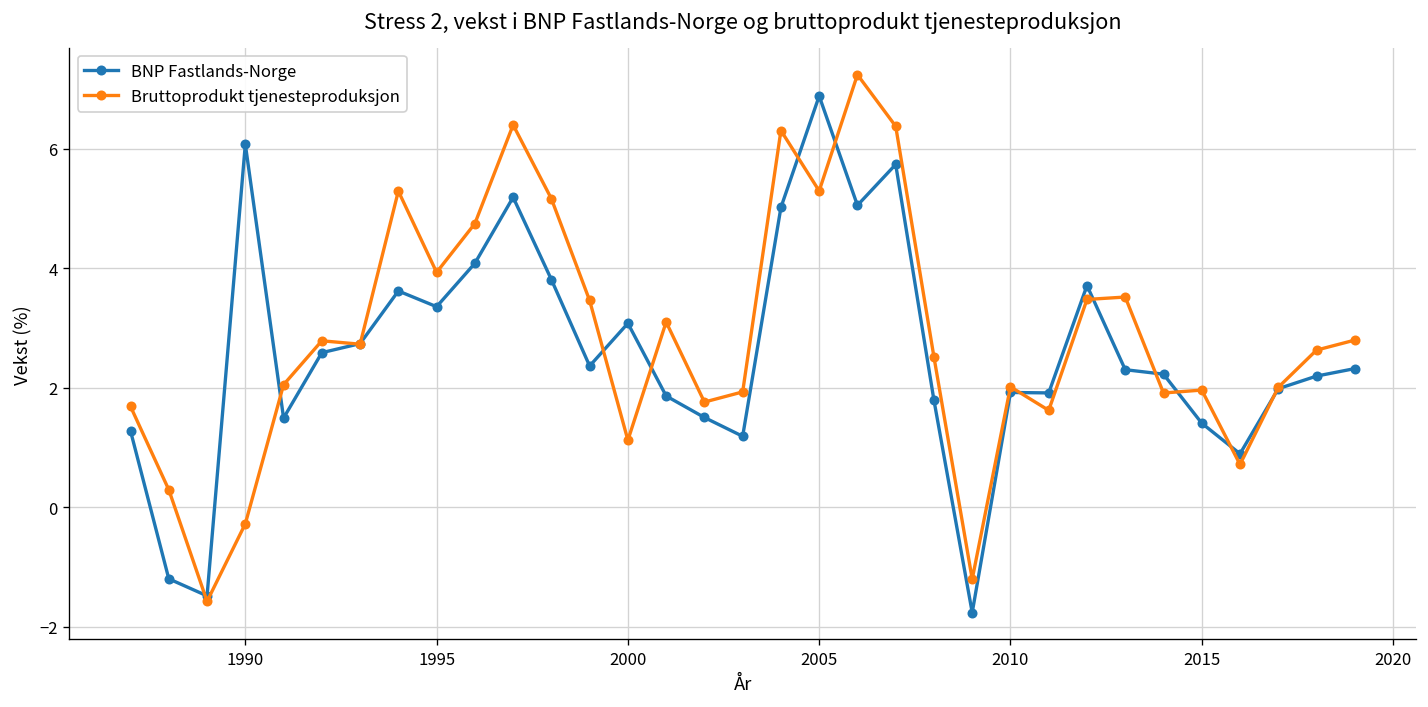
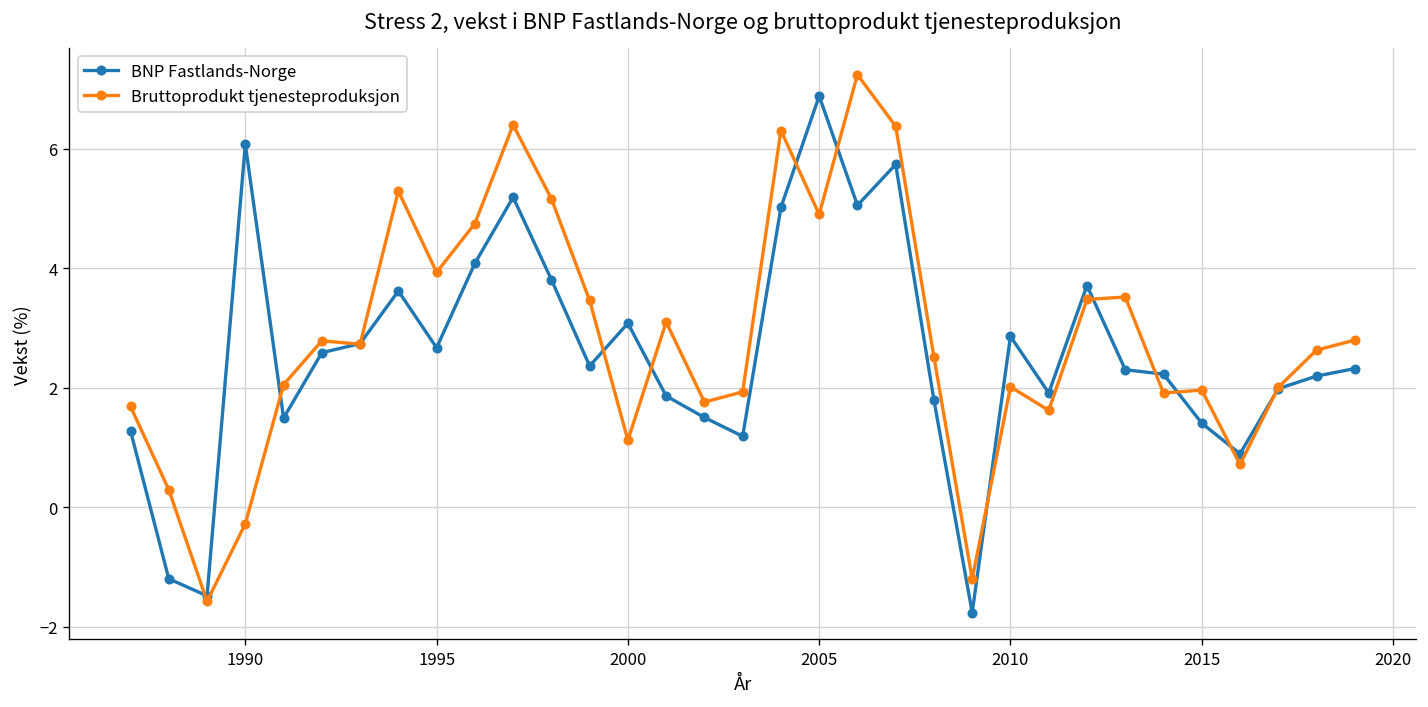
  {
    "BNP Fastlands-Norge": {
      "1990": 6.1,
-     "1995": 3.4,
+     "1995": 2.7,
      "2000": 3.1,
      "2005": 6.9,
-     "2010": 1.9,
+     "2010": 2.9,
      "2015": 1.4
    },
    "Bruttoprodukt tjenesteproduksjon": {
      "1990": -0.3,
      "1995": 3.9,
      "2000": 1.1,
-     "2005": 5.3,
+     "2005": 4.9,
      "2010": 2.0,
      "2015": 2.0
    }
  }
